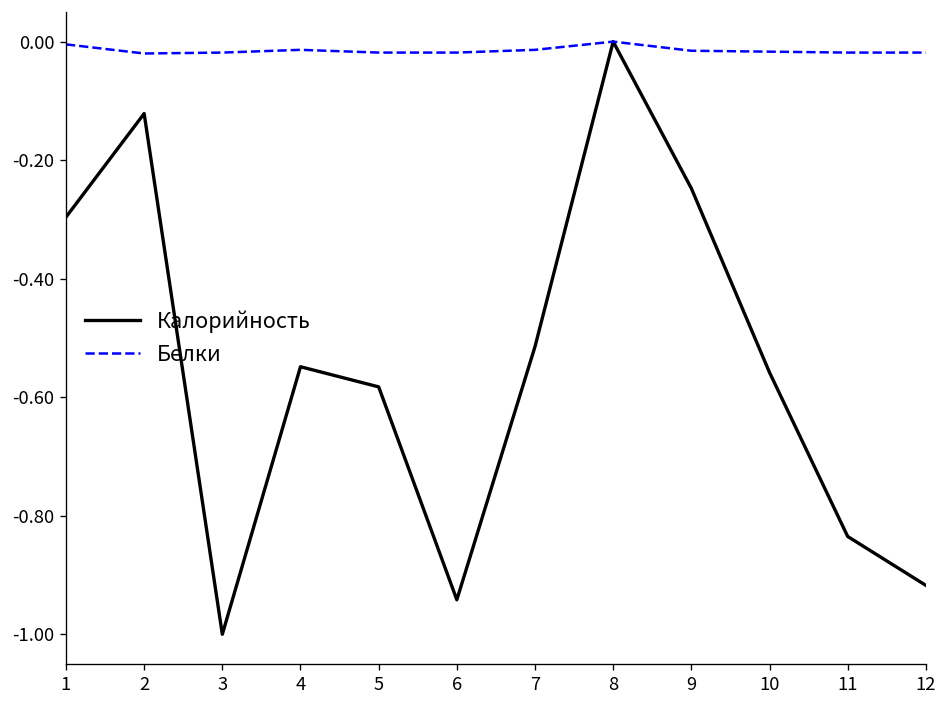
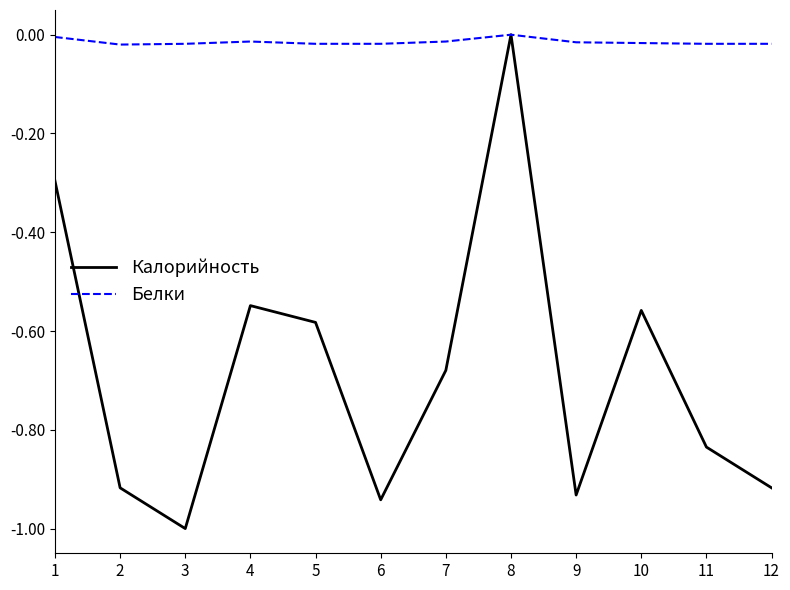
  {
    "Калорийность": {
      "1": -0.30,
-     "2": -0.12,
+     "2": -0.92,
      "3": -1.00,
      "4": -0.55,
      "5": -0.58,
      "6": -0.94,
-     "7": -0.51,
-     "9": -0.25,
+     "7": -0.68,
+     "9": -0.93,
      "10": -0.56,
      "11": -0.83,
      "12": -0.92
    },
    "Белки": {
      "1": 0.00,
      "2": -0.02,
      "3": -0.02,
      "4": -0.01,
      "5": -0.02,
      "6": -0.02,
      "7": -0.01,
      "9": -0.02,
      "10": -0.02,
      "11": -0.02,
      "12": -0.02
    }
  }
